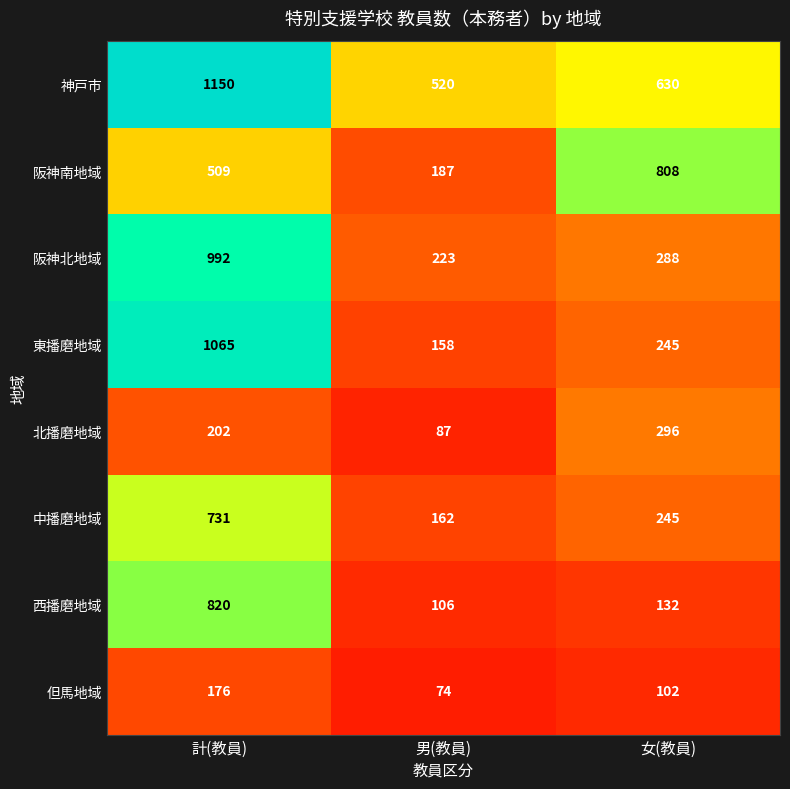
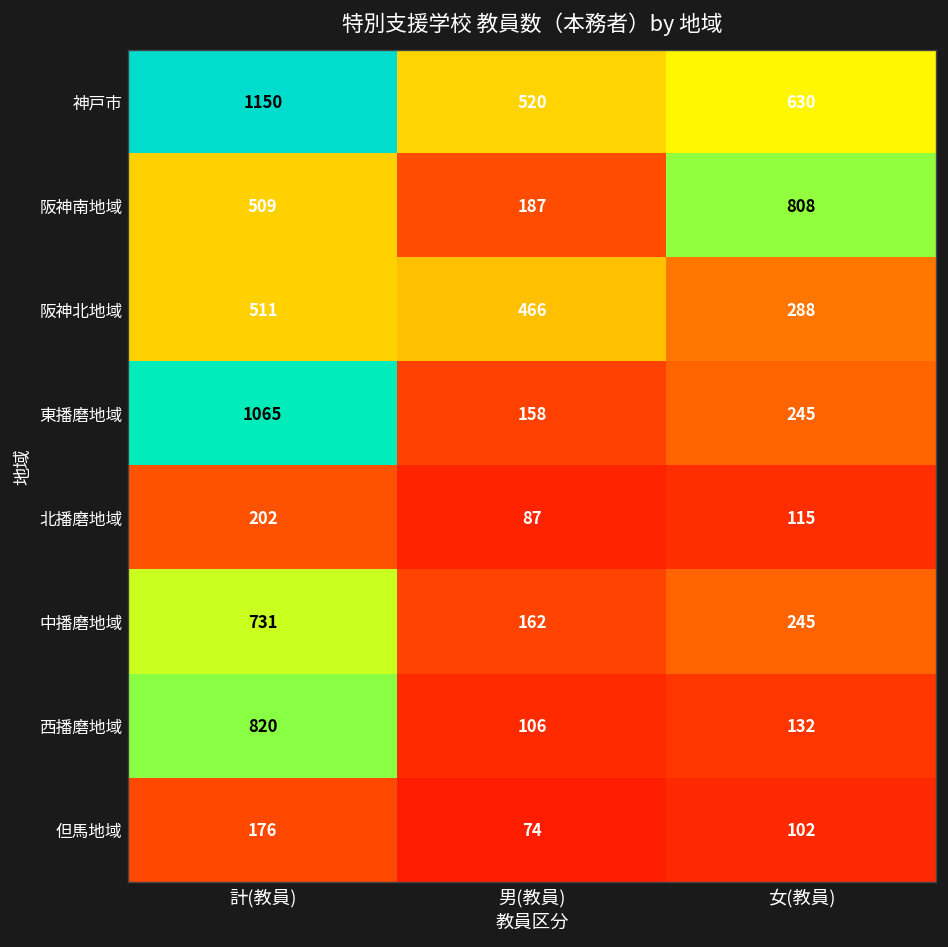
  {
    "神戸市": {
      "計(教員)": 1150,
      "男(教員)": 520,
      "女(教員)": 630
    },
    "阪神南地域": {
      "計(教員)": 509,
      "男(教員)": 187,
      "女(教員)": 808
    },
    "阪神北地域": {
-     "計(教員)": 992,
-     "男(教員)": 223,
+     "計(教員)": 511,
+     "男(教員)": 466,
      "女(教員)": 288
    },
    "東播磨地域": {
      "計(教員)": 1065,
      "男(教員)": 158,
      "女(教員)": 245
    },
    "北播磨地域": {
      "計(教員)": 202,
      "男(教員)": 87,
-     "女(教員)": 296
+     "女(教員)": 115
    },
    "中播磨地域": {
      "計(教員)": 731,
      "男(教員)": 162,
      "女(教員)": 245
    },
    "西播磨地域": {
      "計(教員)": 820,
      "男(教員)": 106,
      "女(教員)": 132
    },
    "但馬地域": {
      "計(教員)": 176,
      "男(教員)": 74,
      "女(教員)": 102
    }
  }
